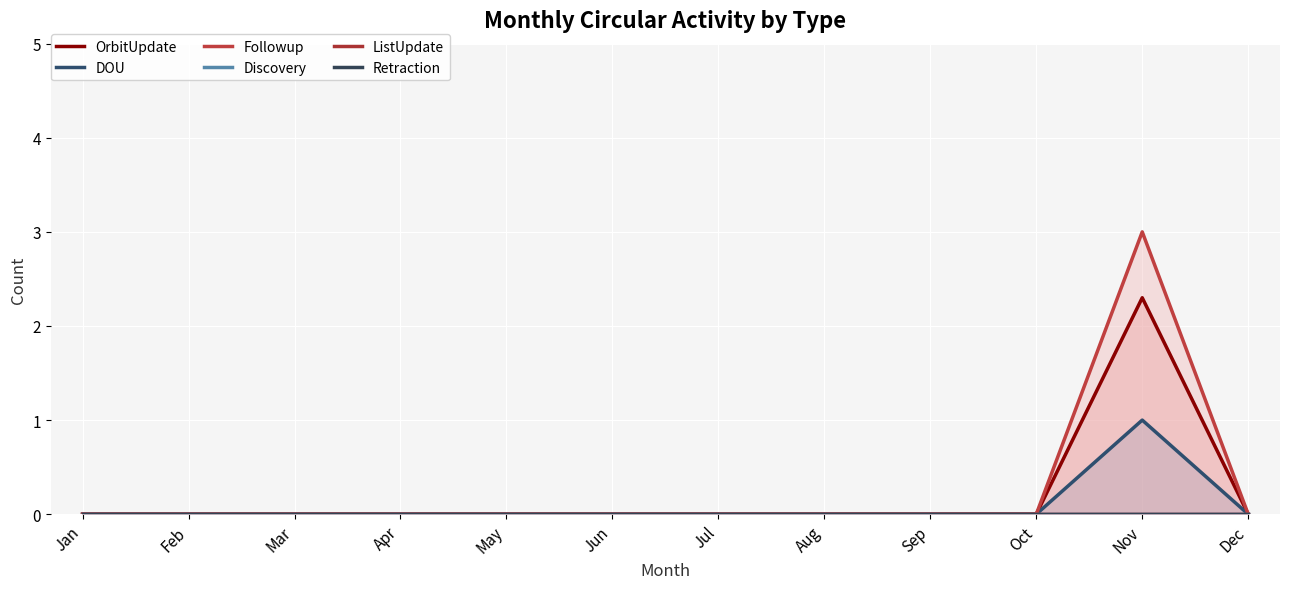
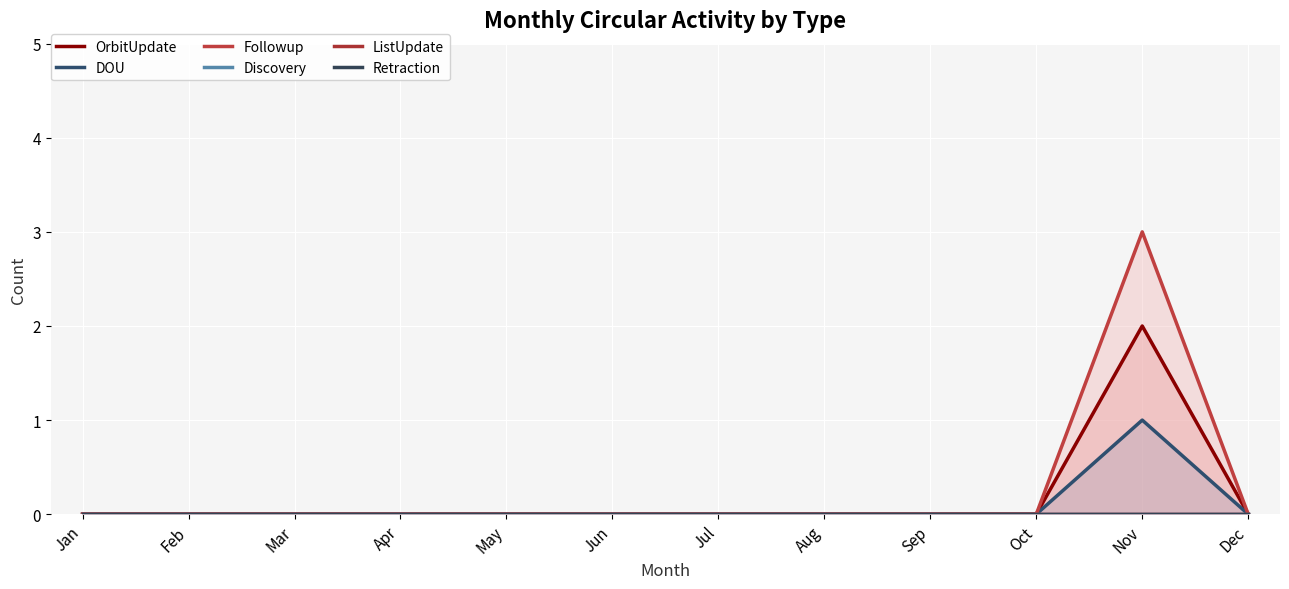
  {
    "OrbitUpdate": {
-     "Nov": 2.3
+     "Nov": 2.0
    },
    "Followup": {
      "Nov": 3.0
    }
  }
